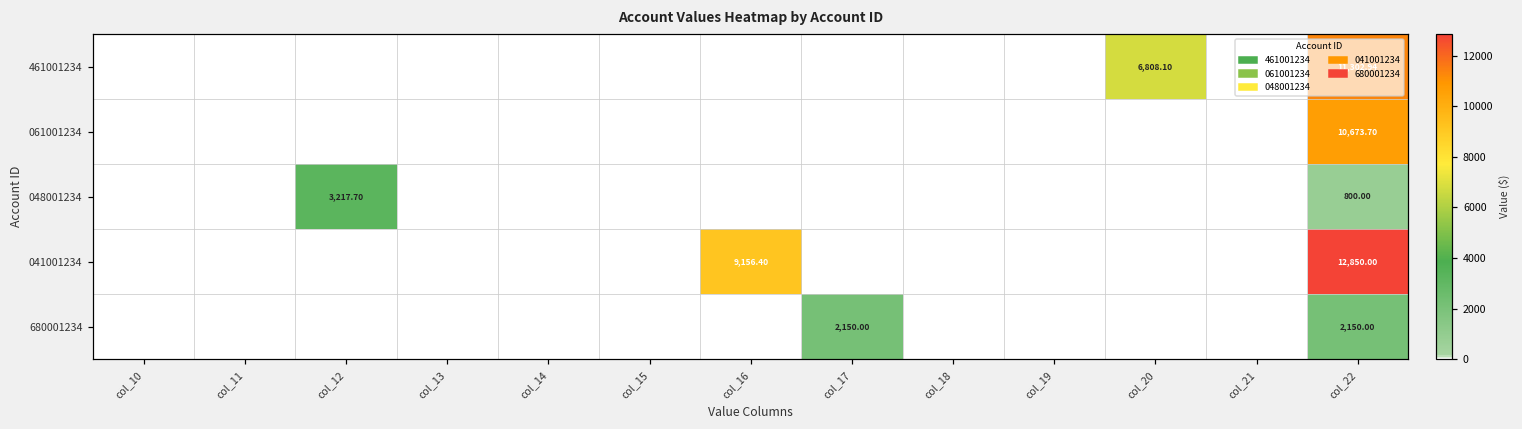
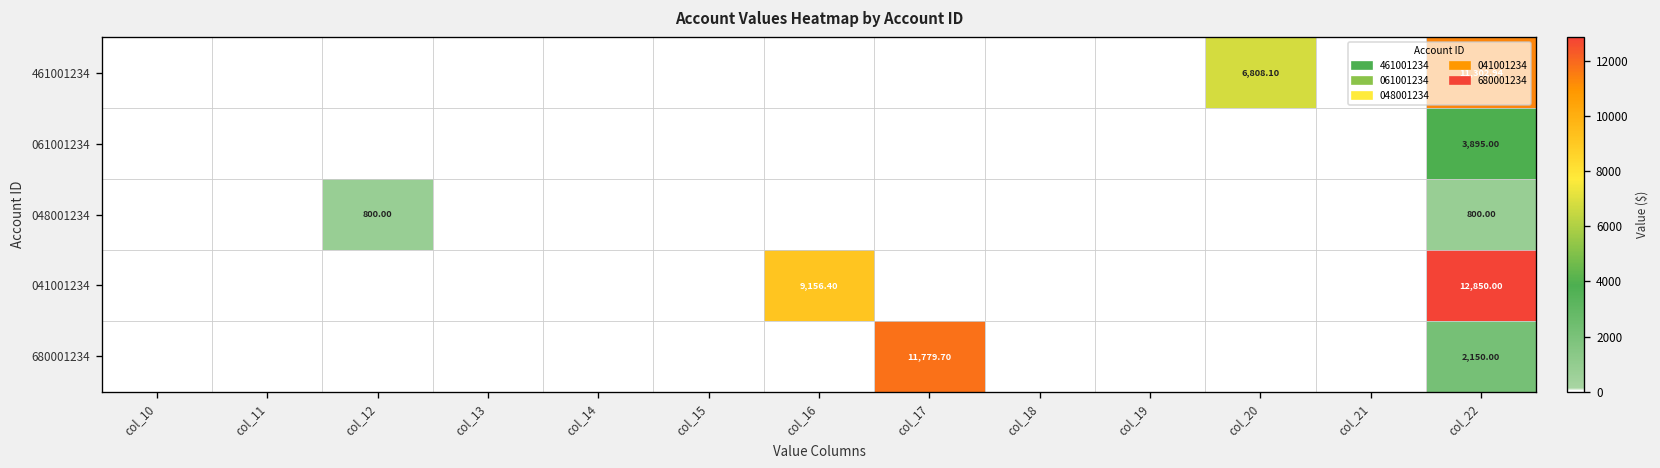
  {
    "461001234": {
      "col_20": "6,808.10"
    },
    "061001234": {
-     "col_22": "10,673.70"
+     "col_22": "3,895.00"
    },
    "048001234": {
-     "col_12": "3,217.70",
+     "col_12": "800.00",
      "col_22": "800.00"
    },
    "041001234": {
      "col_16": "9,156.40",
      "col_22": "12,850.00"
    },
    "680001234": {
-     "col_17": "2,150.00",
+     "col_17": "11,779.70",
      "col_22": "2,150.00"
    }
  }
